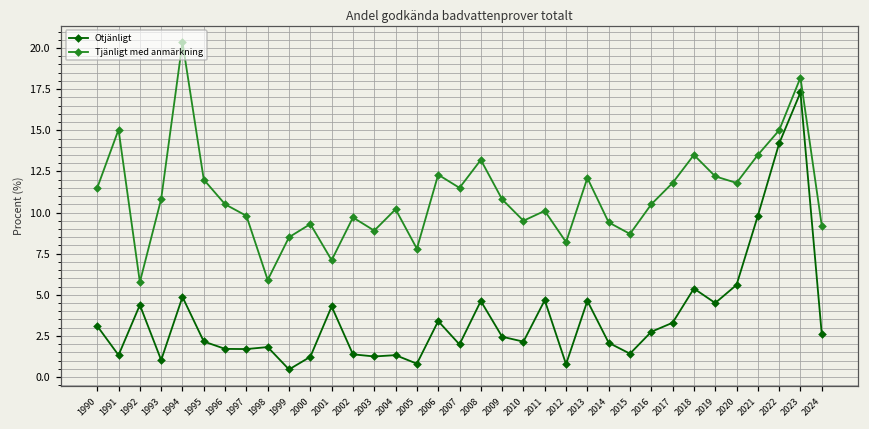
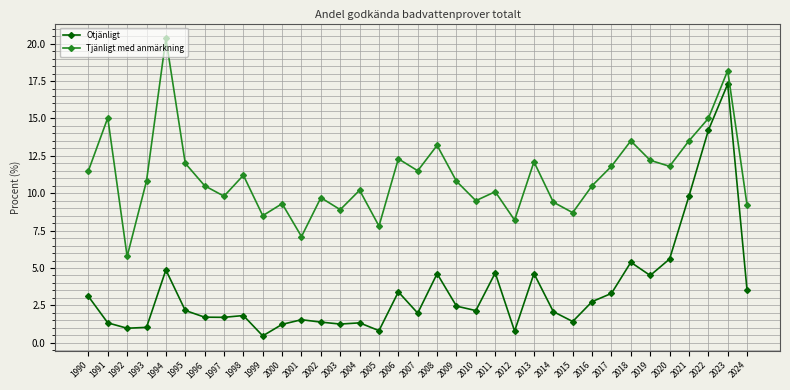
  {
    "Otjänligt": {
      "1990": 3.1,
      "1991": 1.3,
-     "1992": 4.4,
+     "1992": 1.0,
      "1993": 1.0,
      "1994": 4.9,
      "1995": 2.2,
      "1996": 1.7,
      "1997": 1.7,
      "1998": 1.8,
      "1999": 0.5,
      "2000": 1.2,
-     "2001": 4.3,
+     "2001": 1.5,
      "2002": 1.4,
      "2003": 1.3,
      "2004": 1.3,
      "2005": 0.8,
      "2006": 3.4,
      "2007": 2.0,
      "2008": 4.6,
      "2009": 2.5,
      "2010": 2.2,
      "2011": 4.7,
      "2012": 0.8,
      "2013": 4.6,
      "2014": 2.1,
      "2015": 1.4,
      "2016": 2.8,
      "2017": 3.3,
      "2018": 5.4,
      "2019": 4.5,
      "2020": 5.6,
      "2021": 9.8,
      "2022": 14.2,
      "2023": 17.3,
-     "2024": 2.6
+     "2024": 3.5
    },
    "Tjänligt med anmärkning": {
      "1990": 11.5,
      "1991": 15.0,
      "1992": 5.8,
      "1993": 10.8,
      "1995": 12.0,
      "1996": 10.5,
      "1997": 9.8,
-     "1998": 5.9,
+     "1998": 11.2,
      "1999": 8.5,
      "2000": 9.3,
      "2001": 7.1,
      "2002": 9.7,
      "2003": 8.9,
      "2004": 10.2,
      "2005": 7.8,
      "2006": 12.3,
      "2007": 11.5,
      "2008": 13.2,
      "2009": 10.8,
      "2010": 9.5,
      "2011": 10.1,
      "2012": 8.2,
      "2013": 12.1,
      "2014": 9.4,
      "2015": 8.7,
      "2016": 10.5,
      "2017": 11.8,
      "2018": 13.5,
      "2019": 12.2,
      "2020": 11.8,
      "2021": 13.5,
      "2022": 15.0,
      "2023": 18.2,
      "2024": 9.2
    }
  }
